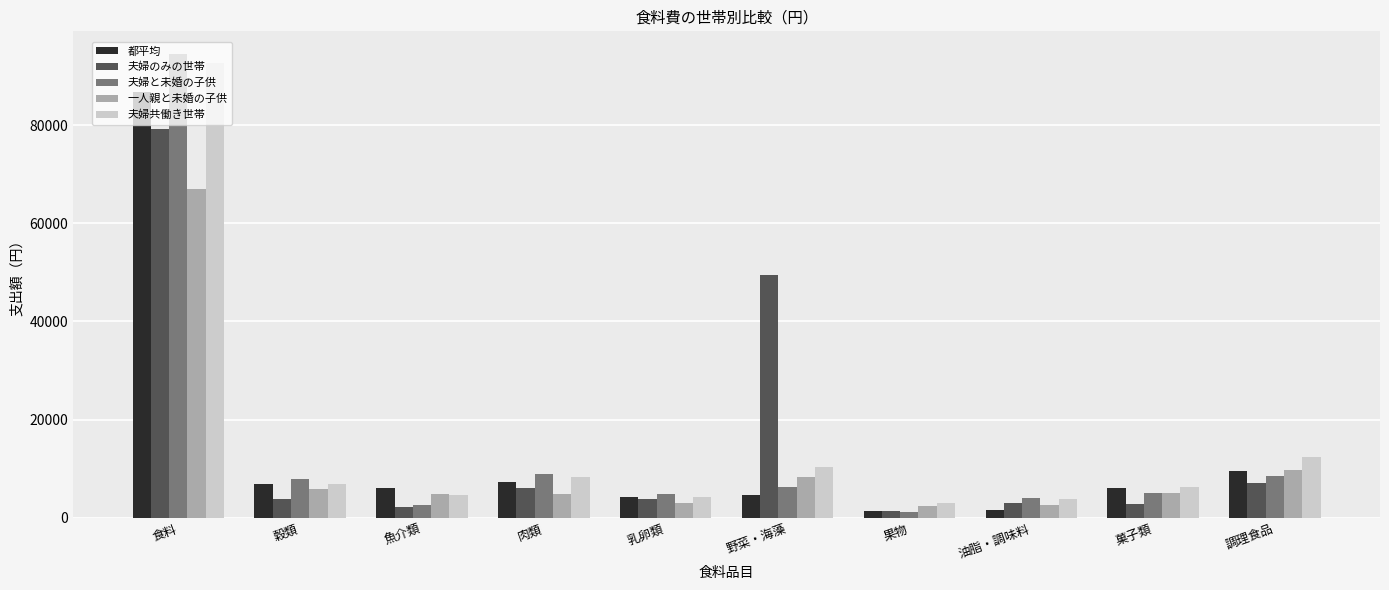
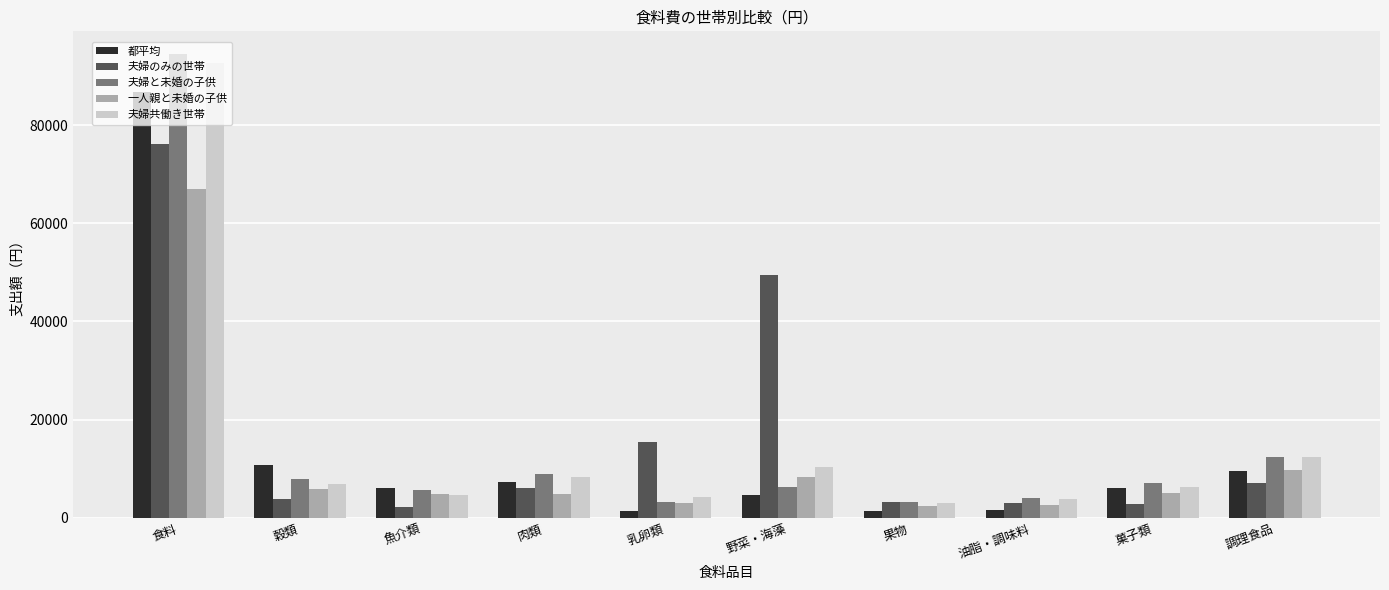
  {
    "都平均": {
-     "穀類": 7000,
+     "穀類": 11000,
      "魚介類": 6000,
      "肉類": 7000,
-     "乳卵類": 4000,
+     "乳卵類": 1000,
      "野菜・海藻": 5000,
      "果物": 1000,
      "油脂・調味料": 2000,
      "菓子類": 6000,
      "調理食品": 9000
    },
    "夫婦のみの世帯": {
-     "食料": 79000,
+     "食料": 76000,
      "穀類": 4000,
      "魚介類": 2000,
      "肉類": 6000,
-     "乳卵類": 4000,
+     "乳卵類": 15000,
      "野菜・海藻": 49000,
-     "果物": 1000,
+     "果物": 3000,
      "油脂・調味料": 3000,
      "菓子類": 3000,
      "調理食品": 7000
    },
    "夫婦と未婚の子供": {
      "穀類": 8000,
-     "魚介類": 3000,
+     "魚介類": 6000,
      "肉類": 9000,
-     "乳卵類": 5000,
+     "乳卵類": 3000,
      "野菜・海藻": 6000,
-     "果物": 1000,
+     "果物": 3000,
      "油脂・調味料": 4000,
-     "菓子類": 5000,
-     "調理食品": 8000
+     "菓子類": 7000,
+     "調理食品": 12000
    }
  }
